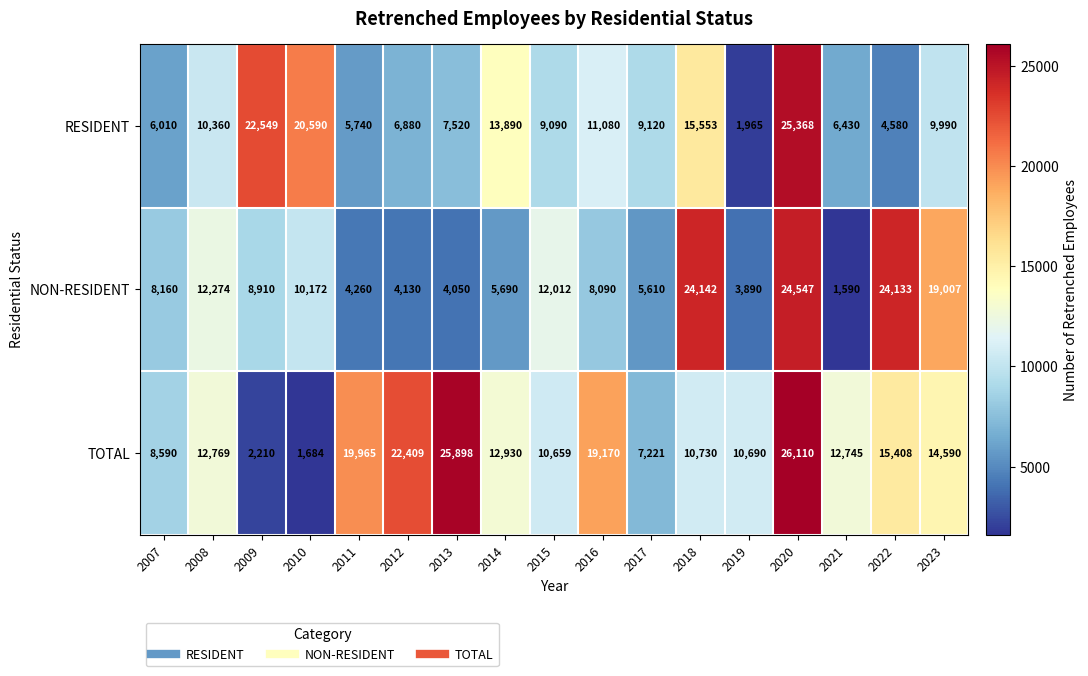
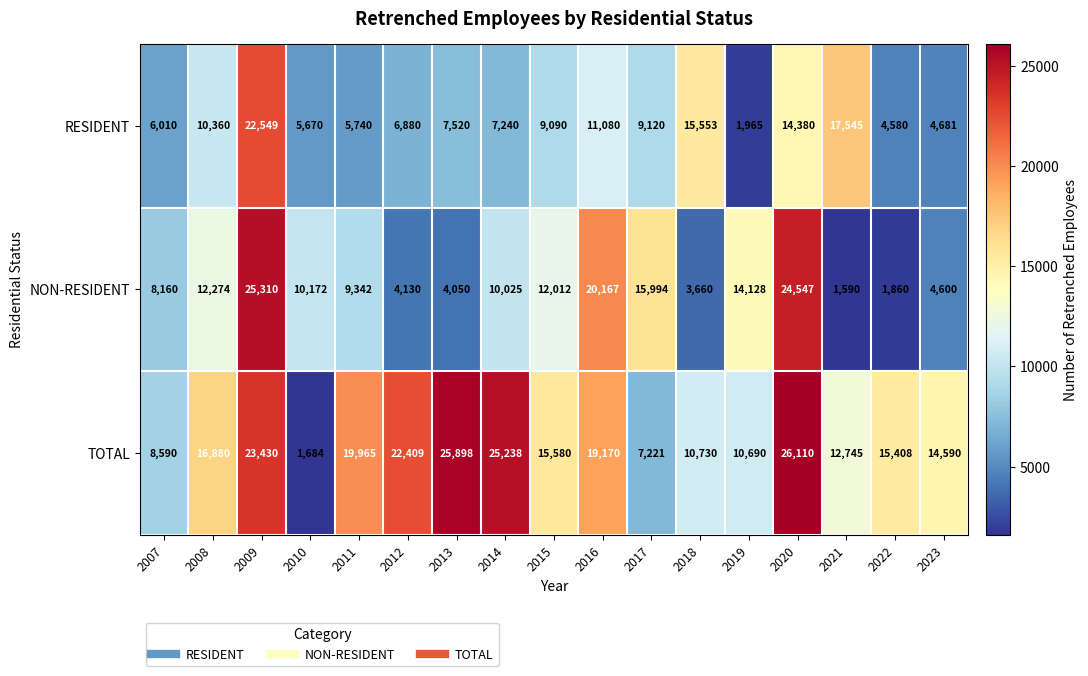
  {
    "RESIDENT": {
      "2007": "6,010",
      "2008": "10,360",
      "2009": "22,549",
-     "2010": "20,590",
+     "2010": "5,670",
      "2011": "5,740",
      "2012": "6,880",
      "2013": "7,520",
-     "2014": "13,890",
+     "2014": "7,240",
      "2015": "9,090",
      "2016": "11,080",
      "2017": "9,120",
      "2018": "15,553",
      "2019": "1,965",
-     "2020": "25,368",
-     "2021": "6,430",
+     "2020": "14,380",
+     "2021": "17,545",
      "2022": "4,580",
-     "2023": "9,990"
+     "2023": "4,681"
    },
    "NON-RESIDENT": {
      "2007": "8,160",
      "2008": "12,274",
-     "2009": "8,910",
+     "2009": "25,310",
      "2010": "10,172",
-     "2011": "4,260",
+     "2011": "9,342",
      "2012": "4,130",
      "2013": "4,050",
-     "2014": "5,690",
+     "2014": "10,025",
      "2015": "12,012",
-     "2016": "8,090",
-     "2017": "5,610",
-     "2018": "24,142",
-     "2019": "3,890",
+     "2016": "20,167",
+     "2017": "15,994",
+     "2018": "3,660",
+     "2019": "14,128",
      "2020": "24,547",
      "2021": "1,590",
-     "2022": "24,133",
-     "2023": "19,007"
+     "2022": "1,860",
+     "2023": "4,600"
    },
    "TOTAL": {
      "2007": "8,590",
-     "2008": "12,769",
-     "2009": "2,210",
+     "2008": "16,880",
+     "2009": "23,430",
      "2010": "1,684",
      "2011": "19,965",
      "2012": "22,409",
      "2013": "25,898",
-     "2014": "12,930",
-     "2015": "10,659",
+     "2014": "25,238",
+     "2015": "15,580",
      "2016": "19,170",
      "2017": "7,221",
      "2018": "10,730",
      "2019": "10,690",
      "2020": "26,110",
      "2021": "12,745",
      "2022": "15,408",
      "2023": "14,590"
    }
  }
